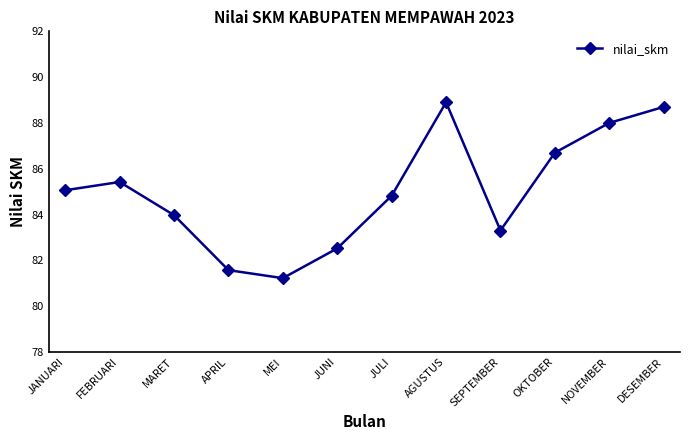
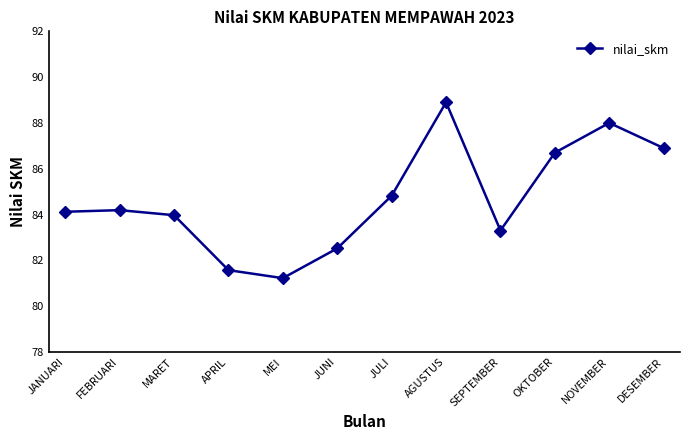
  {
-   "JANUARI": 85.1,
-   "FEBRUARI": 85.4,
+   "JANUARI": 84.1,
+   "FEBRUARI": 84.2,
    "MARET": 84.0,
    "APRIL": 81.6,
    "MEI": 81.2,
    "JUNI": 82.5,
    "JULI": 84.8,
    "AGUSTUS": 88.9,
    "SEPTEMBER": 83.3,
    "OKTOBER": 86.7,
    "NOVEMBER": 88.0,
-   "DESEMBER": 88.7
+   "DESEMBER": 86.9
  }
